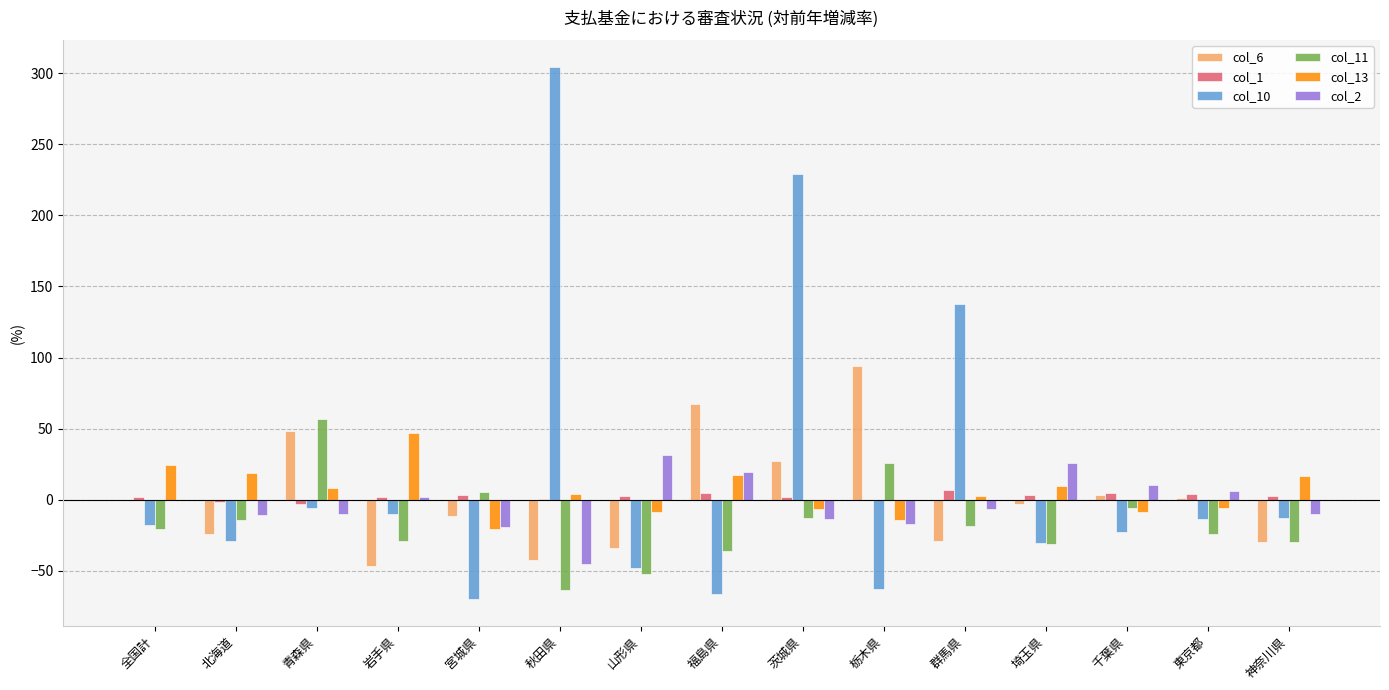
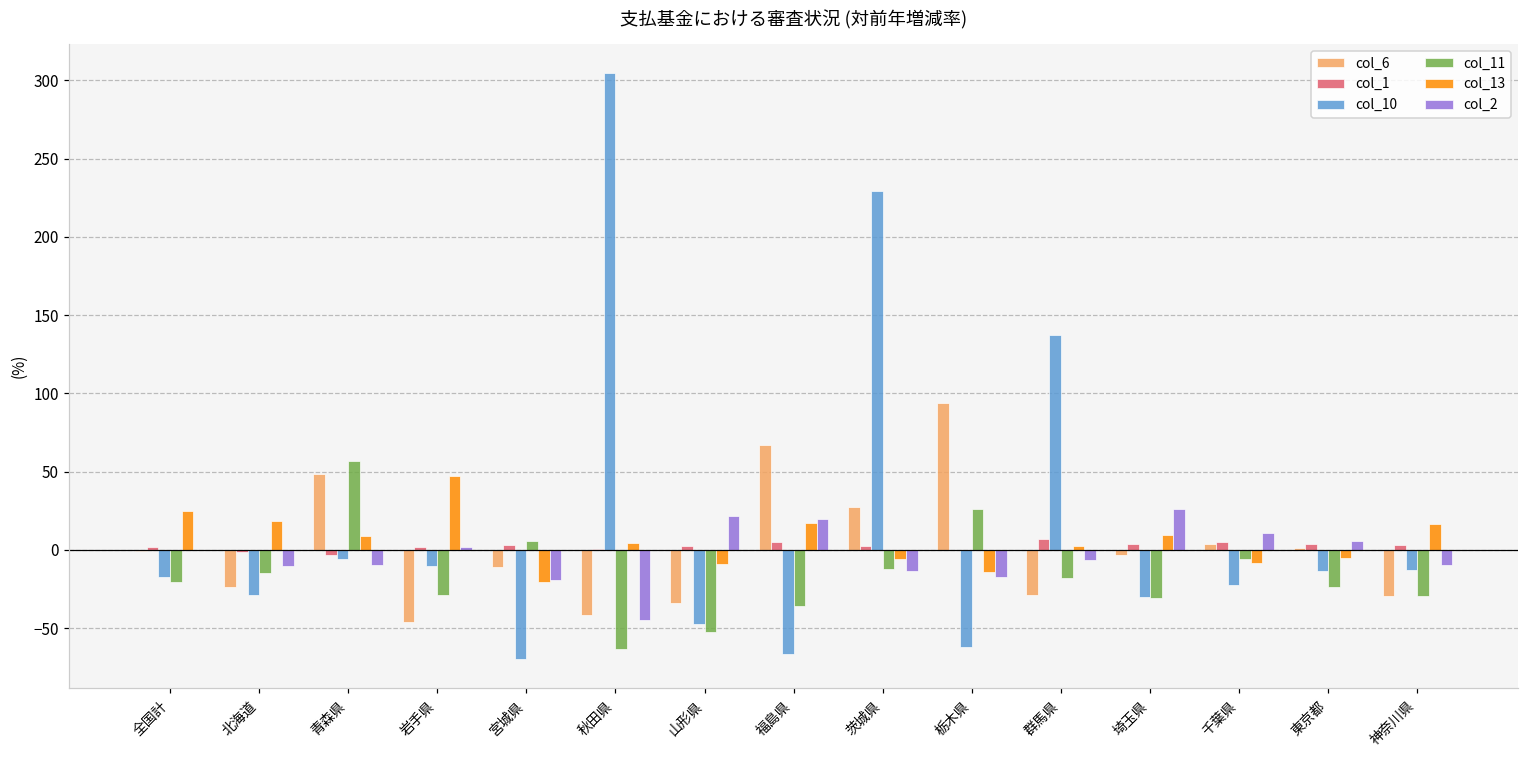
  {
    "col_6": {
      "北海道": -24,
      "青森県": 48,
      "岩手県": -46,
      "宮城県": -11,
      "秋田県": -42,
      "山形県": -34,
      "福島県": 67,
      "茨城県": 28,
      "栃木県": 94,
      "群馬県": -29,
      "埼玉県": -3,
      "千葉県": 4,
      "神奈川県": -29
    },
    "col_1": {
      "全国計": 2,
      "青森県": -3,
      "宮城県": 3,
      "山形県": 3,
      "福島県": 5,
      "茨城県": 2,
      "群馬県": 7,
      "埼玉県": 3,
      "千葉県": 5,
      "東京都": 4,
      "神奈川県": 3
    },
    "col_10": {
      "全国計": -18,
      "北海道": -29,
      "青森県": -6,
      "岩手県": -10,
      "宮城県": -70,
      "秋田県": 304,
      "山形県": -48,
      "福島県": -67,
      "茨城県": 229,
      "栃木県": -62,
      "群馬県": 138,
      "埼玉県": -30,
      "千葉県": -23,
      "東京都": -14,
      "神奈川県": -13
    },
    "col_11": {
      "全国計": -21,
      "北海道": -15,
      "青森県": 57,
      "岩手県": -29,
      "宮城県": 6,
      "秋田県": -64,
      "山形県": -52,
      "福島県": -36,
      "茨城県": -12,
      "栃木県": 26,
      "群馬県": -18,
      "埼玉県": -31,
      "千葉県": -6,
      "東京都": -24,
      "神奈川県": -30
    },
    "col_13": {
      "全国計": 25,
      "北海道": 19,
      "青森県": 9,
      "岩手県": 47,
      "宮城県": -21,
      "秋田県": 4,
      "山形県": -9,
      "福島県": 17,
      "茨城県": -6,
      "栃木県": -14,
      "群馬県": 3,
      "埼玉県": 9,
      "千葉県": -8,
      "東京都": -5,
      "神奈川県": 17
    },
    "col_2": {
      "北海道": -10,
      "青森県": -10,
      "宮城県": -19,
      "秋田県": -45,
-     "山形県": 32,
+     "山形県": 22,
      "福島県": 19,
      "茨城県": -13,
      "栃木県": -17,
      "群馬県": -6,
      "埼玉県": 26,
      "千葉県": 10,
      "東京都": 6,
      "神奈川県": -10
    }
  }
